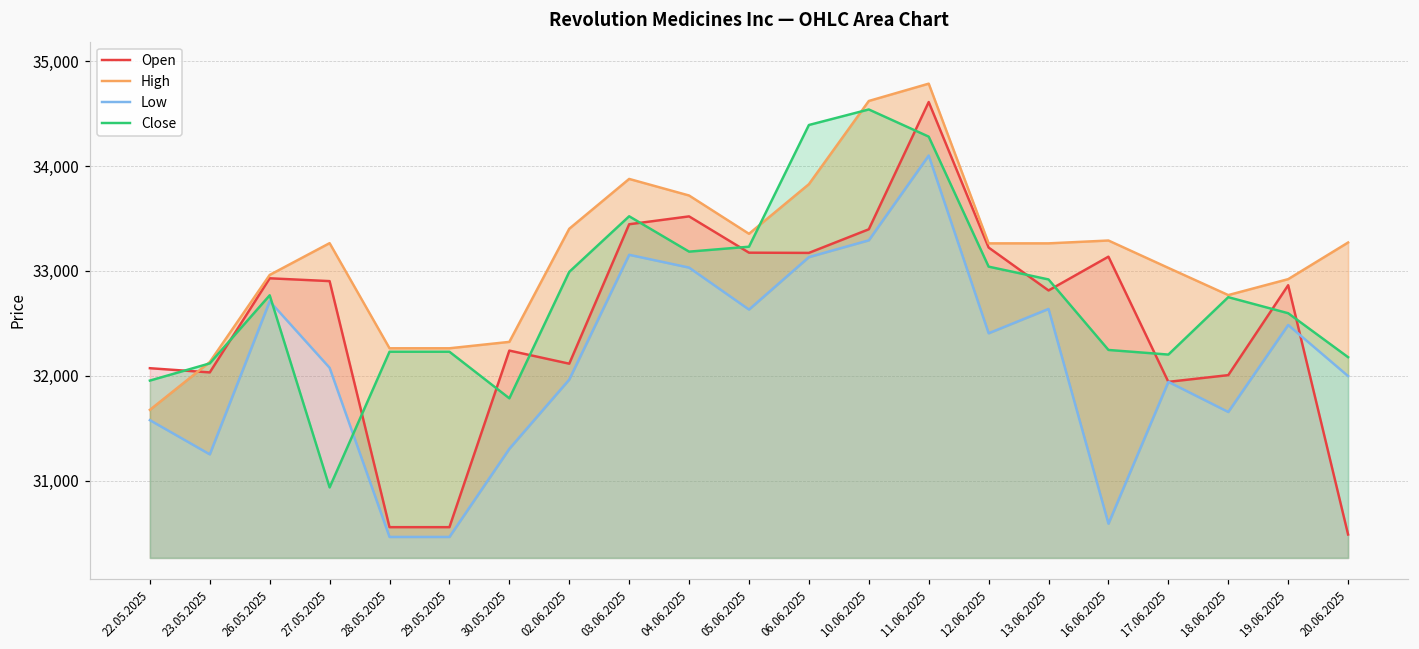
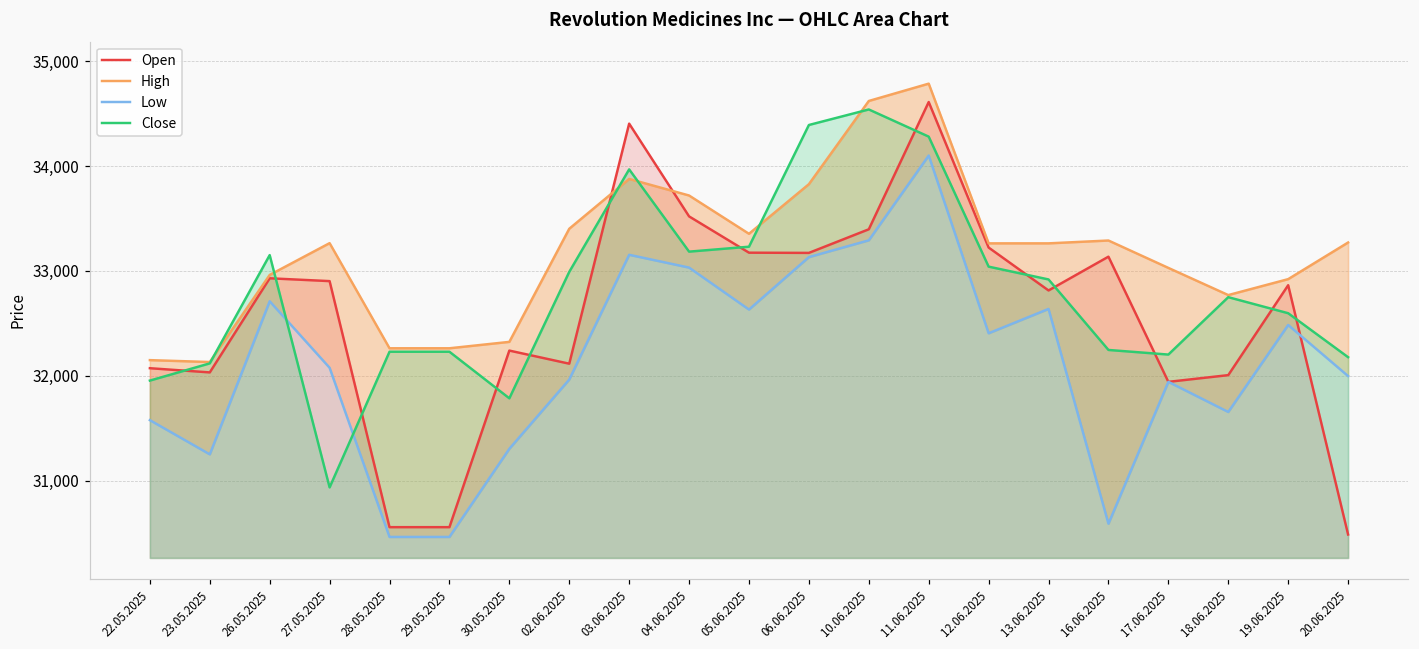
  {
    "Open": {
      "22.05.2025": "32,100",
      "23.05.2025": "32,000",
      "26.05.2025": "32,900",
      "27.05.2025": "32,900",
      "28.05.2025": "30,600",
      "29.05.2025": "30,600",
      "30.05.2025": "32,200",
      "02.06.2025": "32,100",
-     "03.06.2025": "33,400",
+     "03.06.2025": "34,400",
      "04.06.2025": "33,500",
      "05.06.2025": "33,200",
      "06.06.2025": "33,200",
      "10.06.2025": "33,400",
      "11.06.2025": "34,600",
      "12.06.2025": "33,200",
      "13.06.2025": "32,800",
      "16.06.2025": "33,100",
      "18.06.2025": "32,000",
      "19.06.2025": "32,900",
      "20.06.2025": "30,500"
    },
    "High": {
-     "22.05.2025": "31,700",
+     "22.05.2025": "32,200",
      "26.05.2025": "33,000",
      "27.05.2025": "33,300",
      "28.05.2025": "32,300",
      "29.05.2025": "32,300",
      "30.05.2025": "32,300",
      "02.06.2025": "33,400",
      "03.06.2025": "33,900",
      "04.06.2025": "33,700",
      "05.06.2025": "33,400",
      "06.06.2025": "33,800",
      "10.06.2025": "34,600",
      "11.06.2025": "34,800",
      "12.06.2025": "33,300",
      "13.06.2025": "33,300",
      "16.06.2025": "33,300",
      "17.06.2025": "33,000",
      "19.06.2025": "32,900",
      "20.06.2025": "33,300"
    },
    "Low": {
      "22.05.2025": "31,600",
      "23.05.2025": "31,300",
      "26.05.2025": "32,700",
      "27.05.2025": "32,100",
      "28.05.2025": "30,500",
      "29.05.2025": "30,500",
      "30.05.2025": "31,300",
      "02.06.2025": "32,000",
      "03.06.2025": "33,200",
      "04.06.2025": "33,000",
      "05.06.2025": "32,600",
      "06.06.2025": "33,100",
      "10.06.2025": "33,300",
      "11.06.2025": "34,100",
      "12.06.2025": "32,400",
      "13.06.2025": "32,600",
      "16.06.2025": "30,600",
      "18.06.2025": "31,700",
      "19.06.2025": "32,500",
      "20.06.2025": "32,000"
    },
    "Close": {
      "22.05.2025": "32,000",
-     "26.05.2025": "32,800",
+     "26.05.2025": "33,200",
      "27.05.2025": "30,900",
      "28.05.2025": "32,200",
      "29.05.2025": "32,200",
      "30.05.2025": "31,800",
      "02.06.2025": "33,000",
-     "03.06.2025": "33,500",
+     "03.06.2025": "34,000",
      "04.06.2025": "33,200",
      "05.06.2025": "33,200",
      "06.06.2025": "34,400",
      "10.06.2025": "34,500",
      "11.06.2025": "34,300",
      "12.06.2025": "33,000",
      "13.06.2025": "32,900",
      "16.06.2025": "32,200",
      "17.06.2025": "32,200",
      "19.06.2025": "32,600",
      "20.06.2025": "32,200"
    }
  }
